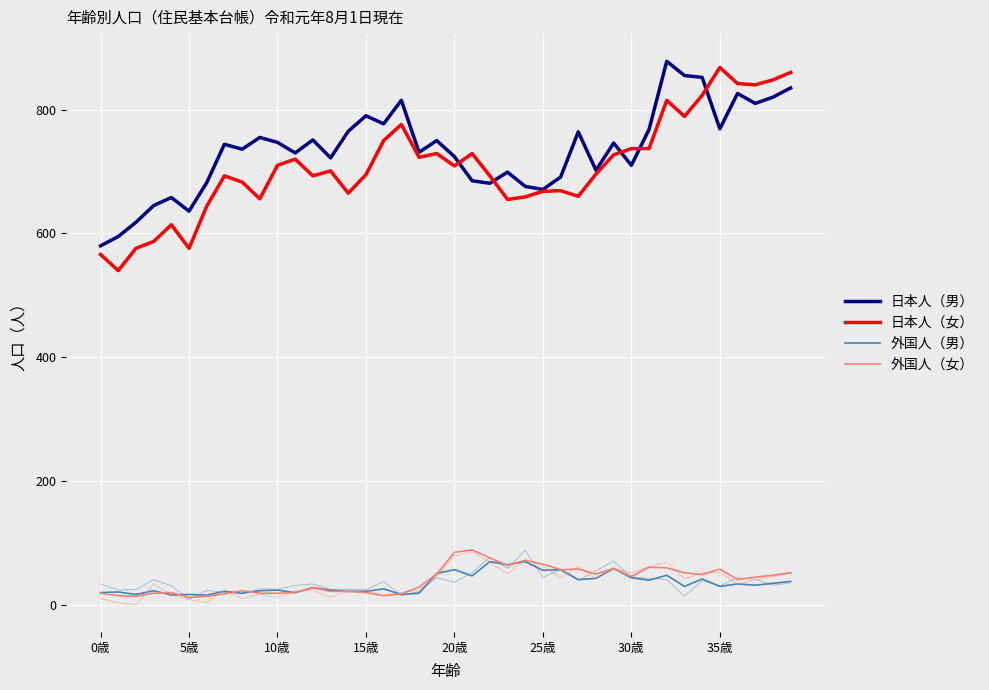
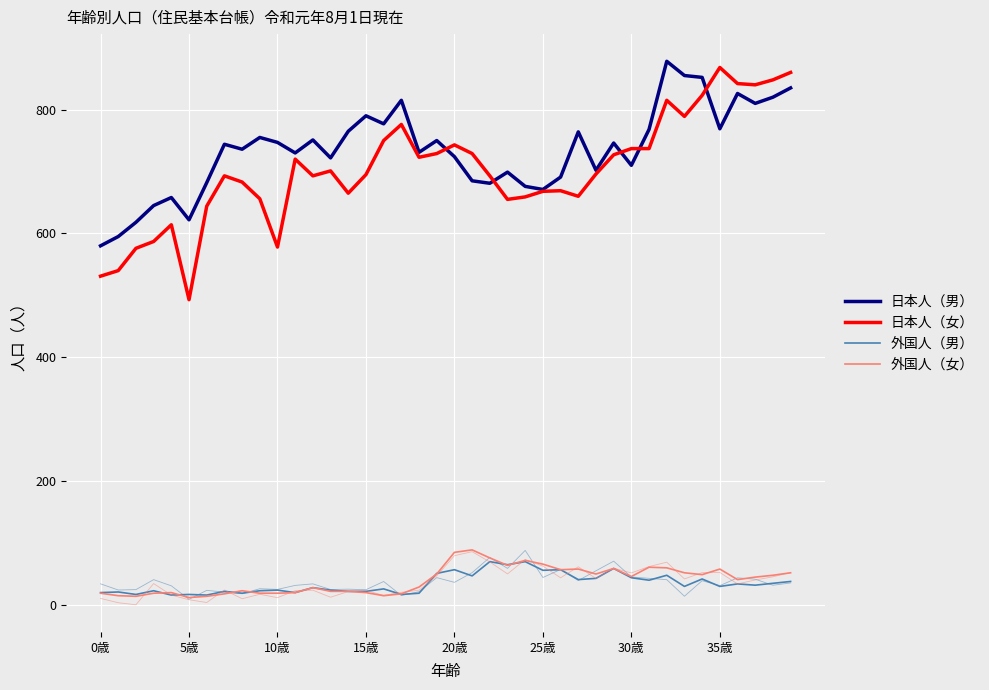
  {
    "日本人（男）": {
      "0歳": 580,
-     "5歳": 640,
+     "5歳": 620,
      "10歳": 750,
      "15歳": 790,
      "20歳": 720,
      "30歳": 710,
      "35歳": 770
    },
    "日本人（女）": {
-     "0歳": 570,
-     "5歳": 580,
-     "10歳": 710,
+     "0歳": 530,
+     "5歳": 490,
+     "10歳": 580,
      "15歳": 700,
-     "20歳": 710,
+     "20歳": 740,
      "30歳": 740,
      "35歳": 870
    }
  }
